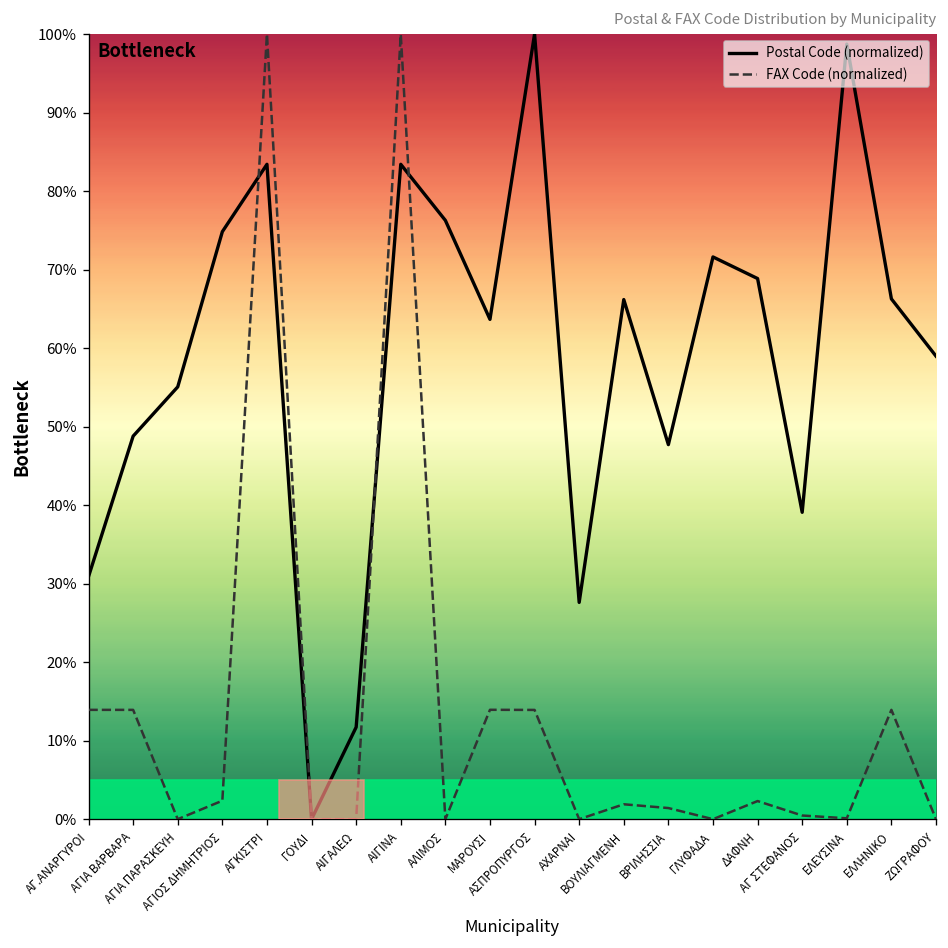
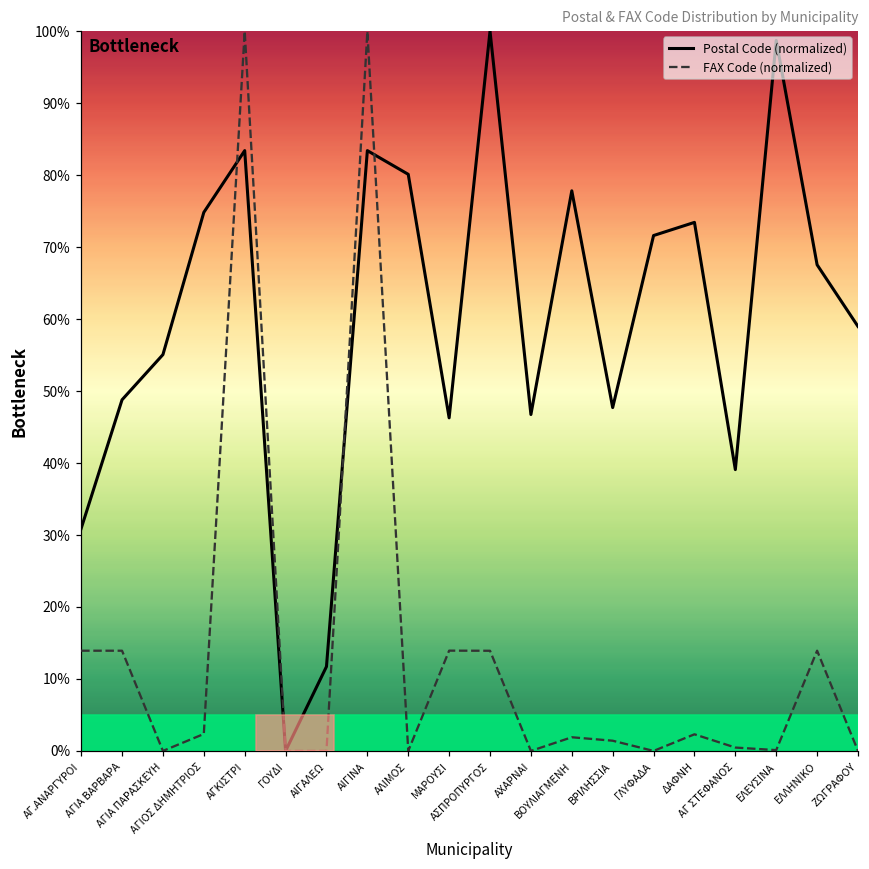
  {
    "Postal Code (normalized)": {
      "ΑΓ.ΑΝΑΡΓΥΡΟΙ": "31%",
      "ΑΓΙΑ ΒΑΡΒΑΡΑ": "49%",
      "ΑΓΙΑ ΠΑΡΑΣΚΕΥΗ": "55%",
      "ΑΓΙΟΣ ΔΗΜΗΤΡΙΟΣ": "75%",
      "ΑΓΚΙΣΤΡΙ": "83%",
      "ΑΙΓΑΛΕΩ": "12%",
      "ΑΙΓΙΝΑ": "83%",
-     "ΑΛΙΜΟΣ": "76%",
-     "ΜΑΡΟΥΣΙ": "64%",
+     "ΑΛΙΜΟΣ": "80%",
+     "ΜΑΡΟΥΣΙ": "46%",
      "ΑΣΠΡΟΠΥΡΓΟΣ": "100%",
-     "ΑΧΑΡΝΑΙ": "28%",
-     "ΒΟΥΛΙΑΓΜΕΝΗ": "66%",
+     "ΑΧΑΡΝΑΙ": "47%",
+     "ΒΟΥΛΙΑΓΜΕΝΗ": "78%",
      "ΒΡΙΛΗΣΣΙΑ": "48%",
      "ΓΛΥΦΑΔΑ": "72%",
-     "ΔΑΦΝΗ": "69%",
+     "ΔΑΦΝΗ": "73%",
      "ΑΓ ΣΤΕΦΑΝΟΣ": "39%",
-     "ΕΛΛΗΝΙΚΟ": "66%",
+     "ΕΛΛΗΝΙΚΟ": "68%",
      "ΖΩΓΡΑΦΟΥ": "59%"
    },
    "FAX Code (normalized)": {
      "ΑΓ.ΑΝΑΡΓΥΡΟΙ": "14%",
      "ΑΓΙΑ ΒΑΡΒΑΡΑ": "14%",
      "ΑΓΚΙΣΤΡΙ": "100%",
      "ΑΙΓΙΝΑ": "100%",
      "ΜΑΡΟΥΣΙ": "14%",
      "ΑΣΠΡΟΠΥΡΓΟΣ": "14%",
      "ΕΛΛΗΝΙΚΟ": "14%"
    }
  }
